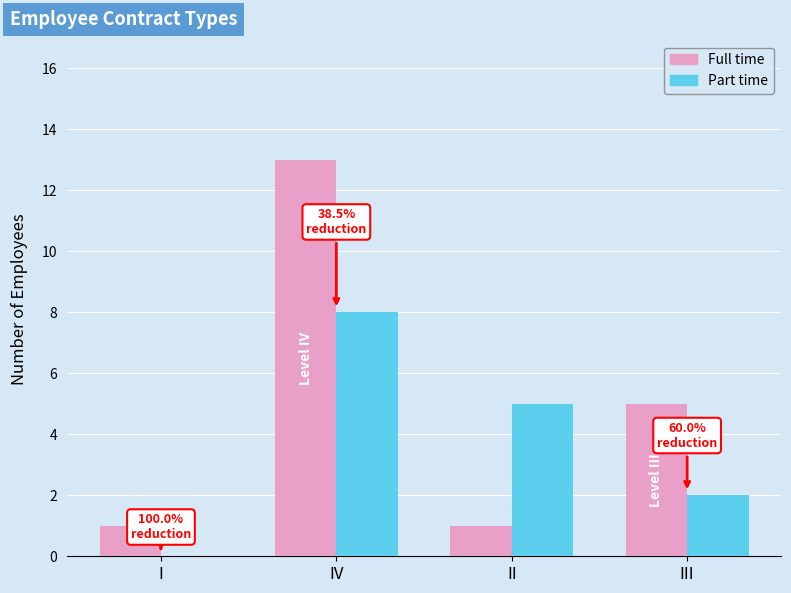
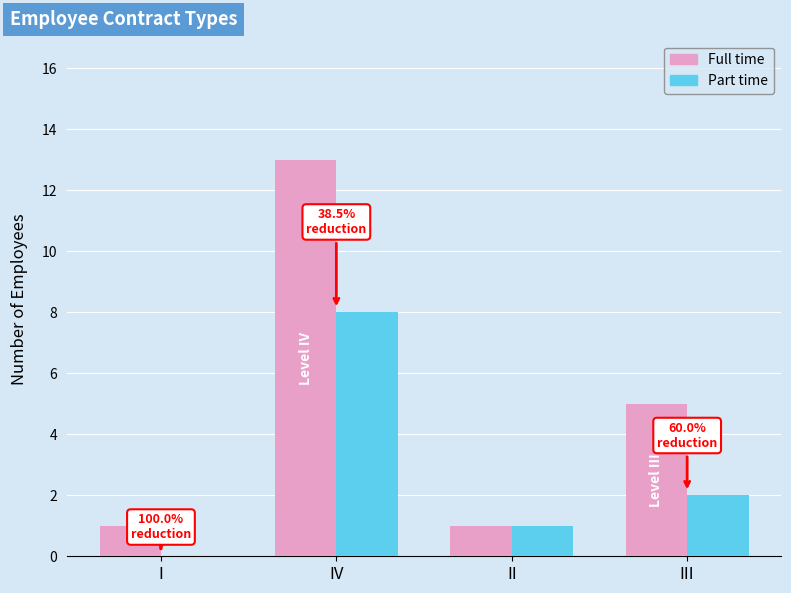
  {
    "Full time": {
      "II": 1
    },
    "Part time": {
      "I": 0,
      "IV": 8,
-     "II": 5,
+     "II": 1,
      "III": 2
    }
  }
